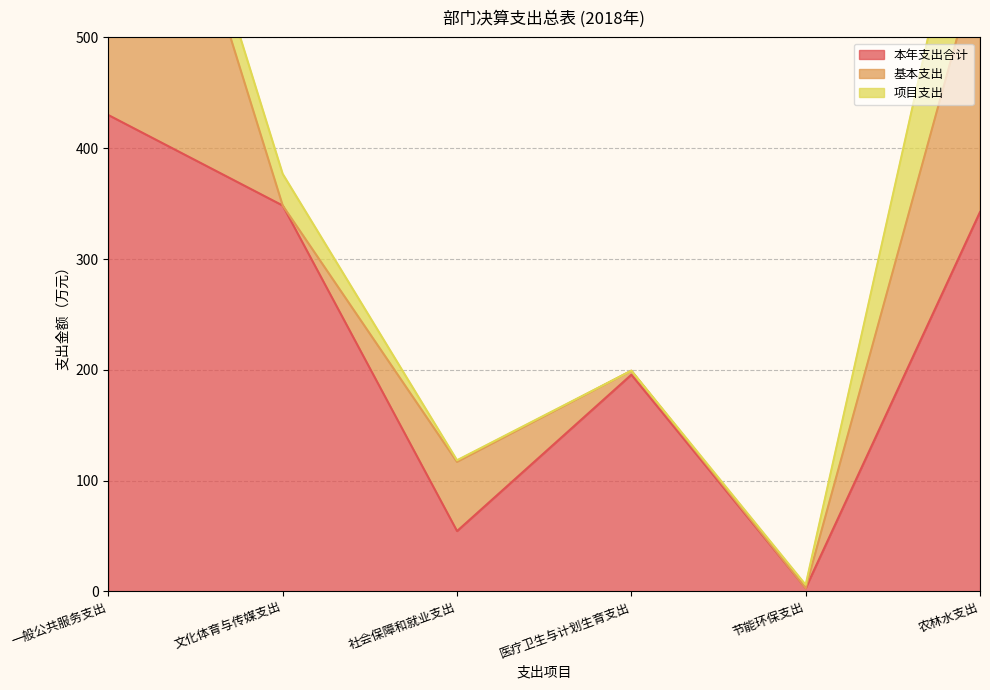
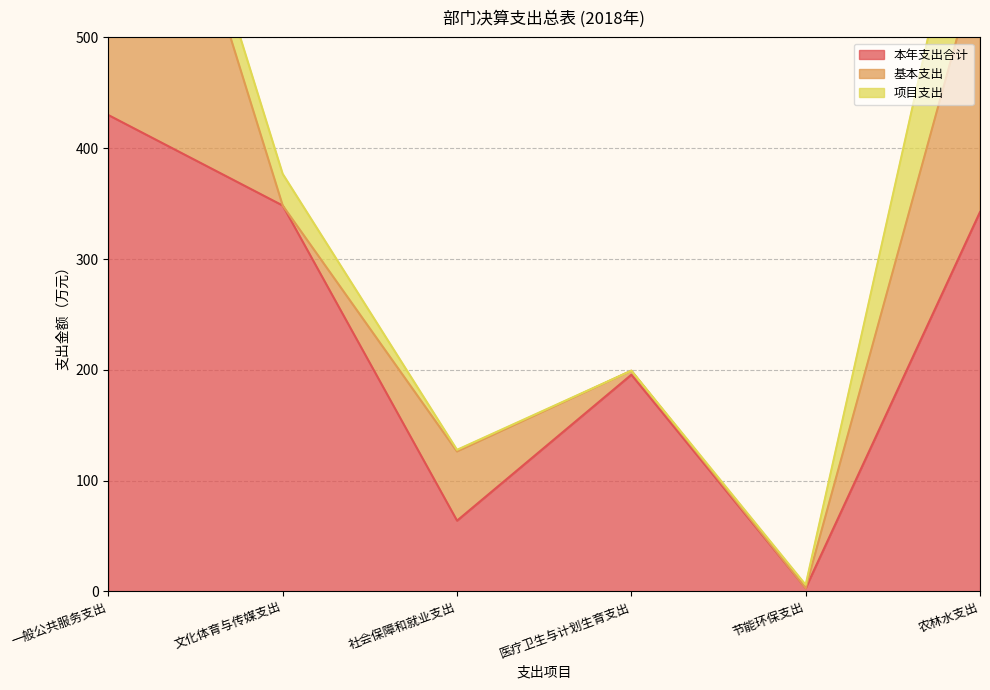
  {
    "本年支出合计": {
      "一般公共服务支出": 430,
-     "社会保障和就业支出": 55,
+     "社会保障和就业支出": 64,
      "医疗卫生与计划生育支出": 196,
      "农林水支出": 342
    },
    "项目支出": {
      "文化体育与传媒支出": 29,
      "节能环保支出": 3
    }
  }
